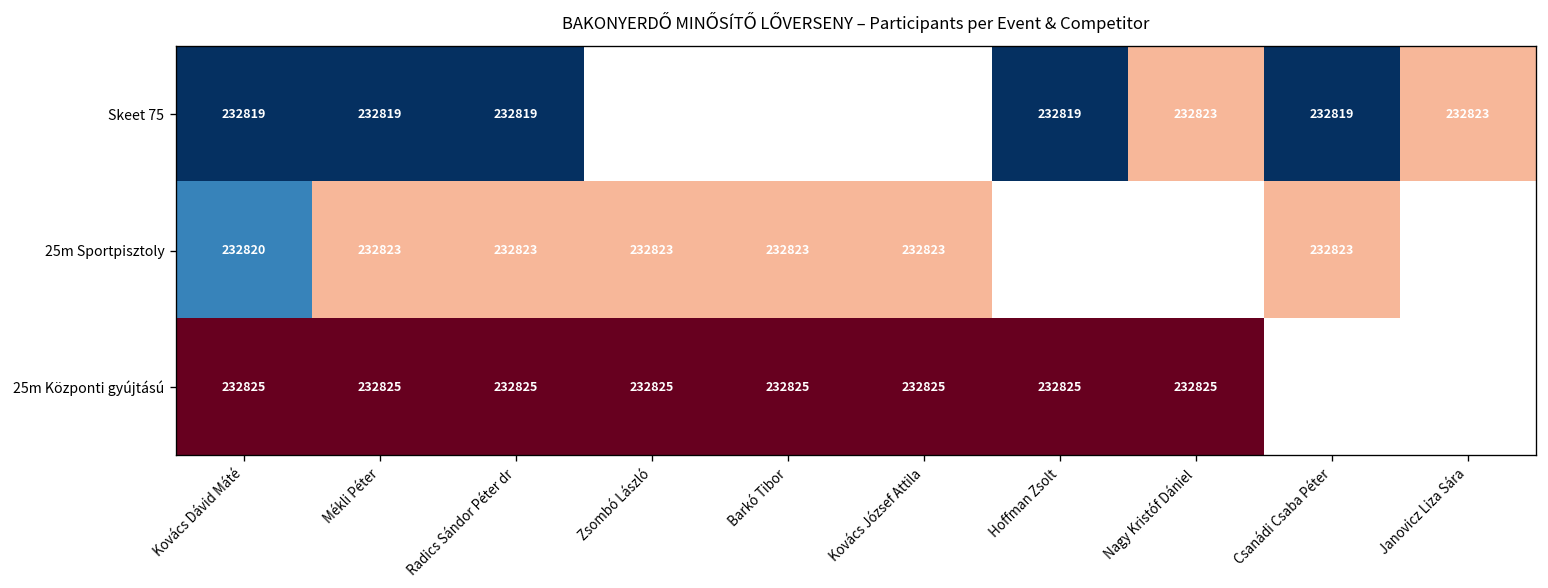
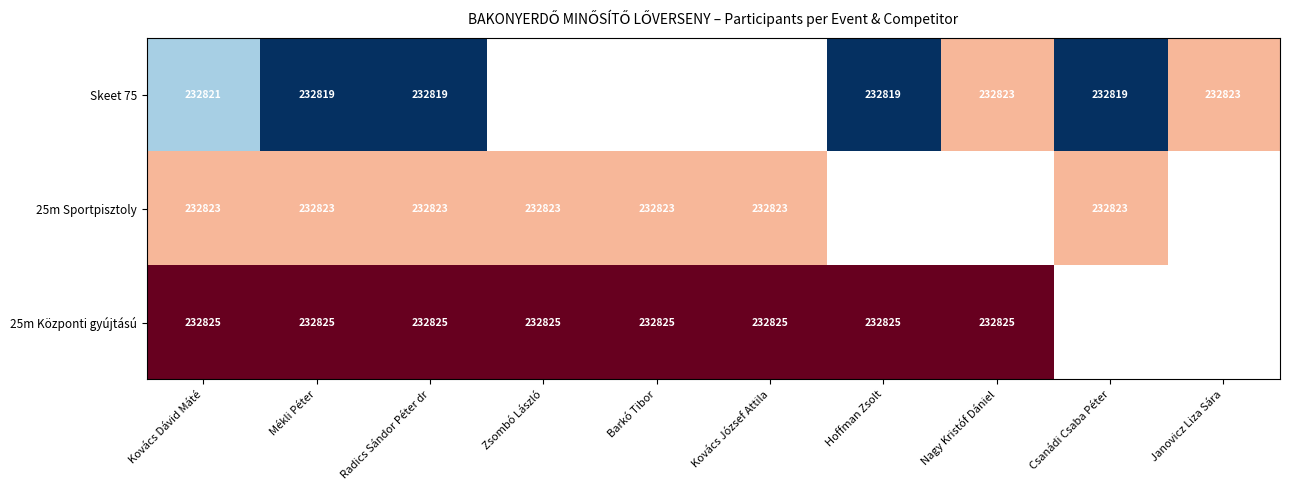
  {
    "Skeet 75": {
-     "Kovács Dávid Máté": 232819,
+     "Kovács Dávid Máté": 232821,
      "Mékli Péter": 232819,
      "Radics Sándor Péter dr": 232819,
      "Hoffman Zsolt": 232819,
      "Nagy Kristóf Dániel": 232823,
      "Csanádi Csaba Péter": 232819,
      "Janovicz Liza Sára": 232823
    },
    "25m Sportpisztoly": {
-     "Kovács Dávid Máté": 232820,
+     "Kovács Dávid Máté": 232823,
      "Mékli Péter": 232823,
      "Radics Sándor Péter dr": 232823,
      "Zsombó László": 232823,
      "Barkó Tibor": 232823,
      "Kovács József Attila": 232823,
      "Csanádi Csaba Péter": 232823
    },
    "25m Központi gyújtású": {
      "Kovács Dávid Máté": 232825,
      "Mékli Péter": 232825,
      "Radics Sándor Péter dr": 232825,
      "Zsombó László": 232825,
      "Barkó Tibor": 232825,
      "Kovács József Attila": 232825,
      "Hoffman Zsolt": 232825,
      "Nagy Kristóf Dániel": 232825
    }
  }
